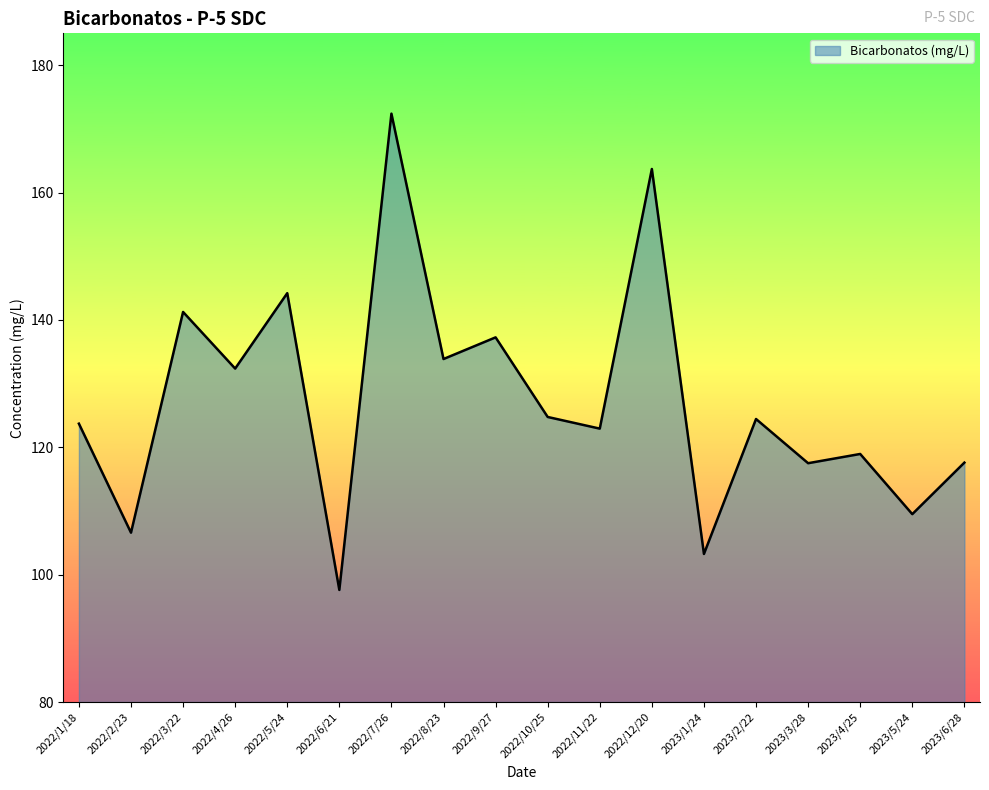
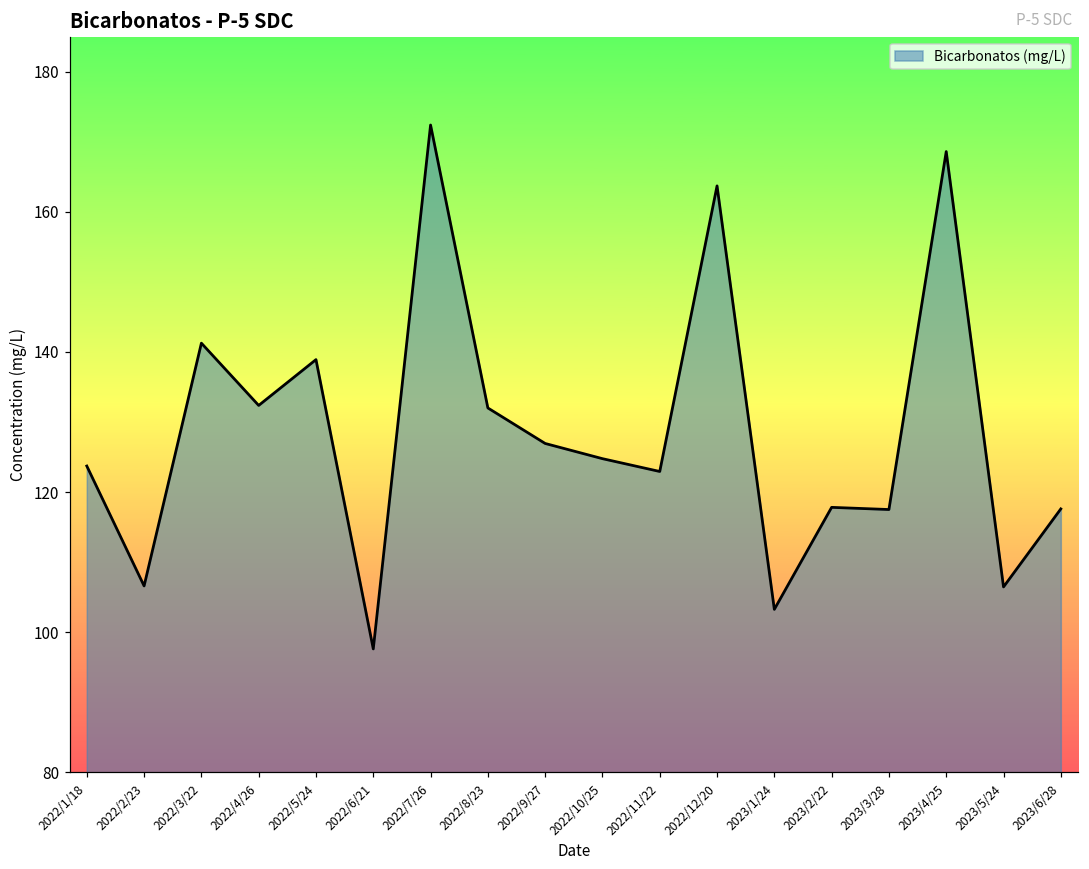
  {
    "2022/1/18": 124,
    "2022/2/23": 107,
    "2022/3/22": 141,
    "2022/4/26": 132,
-   "2022/5/24": 144,
+   "2022/5/24": 139,
    "2022/6/21": 98,
    "2022/7/26": 172,
-   "2022/8/23": 134,
-   "2022/9/27": 137,
+   "2022/8/23": 132,
+   "2022/9/27": 127,
    "2022/10/25": 125,
    "2022/11/22": 123,
    "2022/12/20": 164,
    "2023/1/24": 103,
-   "2023/2/22": 124,
+   "2023/2/22": 118,
    "2023/3/28": 118,
-   "2023/4/25": 119,
-   "2023/5/24": 110,
+   "2023/4/25": 169,
+   "2023/5/24": 106,
    "2023/6/28": 118
  }
